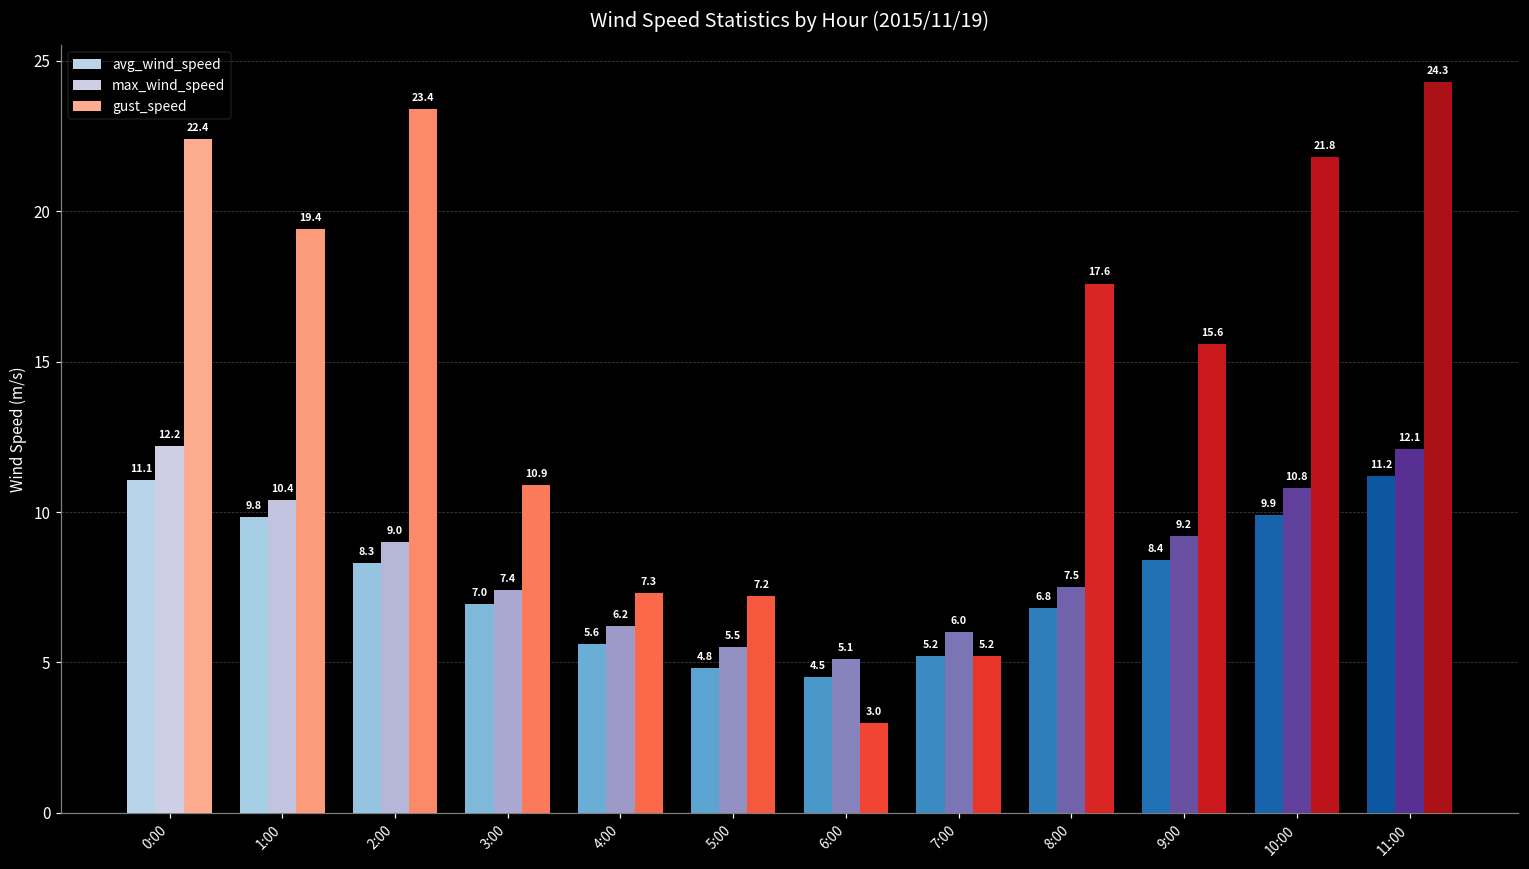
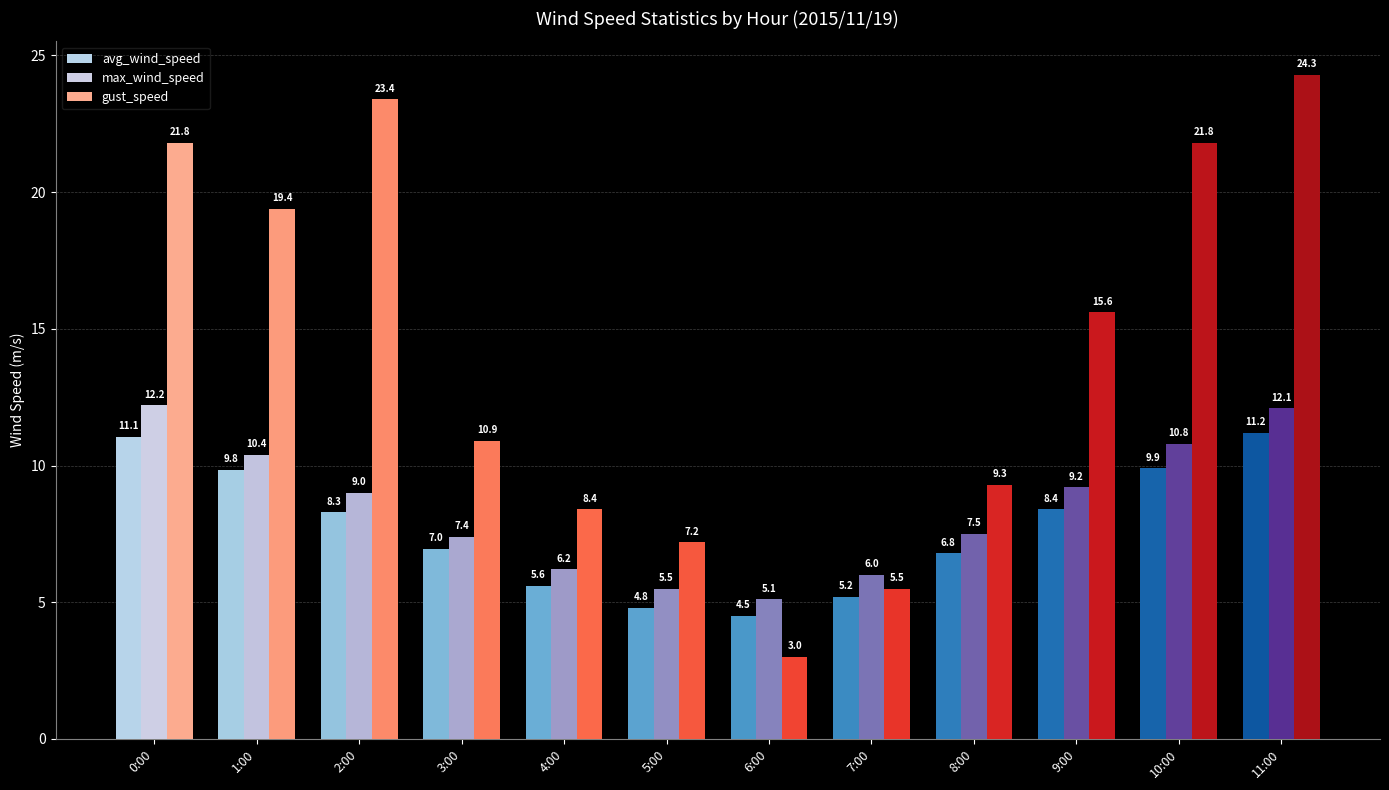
  {
    "gust_speed": {
-     "0:00": 22.4,
+     "0:00": 21.8,
      "1:00": 19.4,
      "2:00": 23.4,
      "3:00": 10.9,
-     "4:00": 7.3,
+     "4:00": 8.4,
      "5:00": 7.2,
      "6:00": 3.0,
-     "7:00": 5.2,
-     "8:00": 17.6,
+     "7:00": 5.5,
+     "8:00": 9.3,
      "9:00": 15.6,
      "10:00": 21.8,
      "11:00": 24.3
    }
  }
